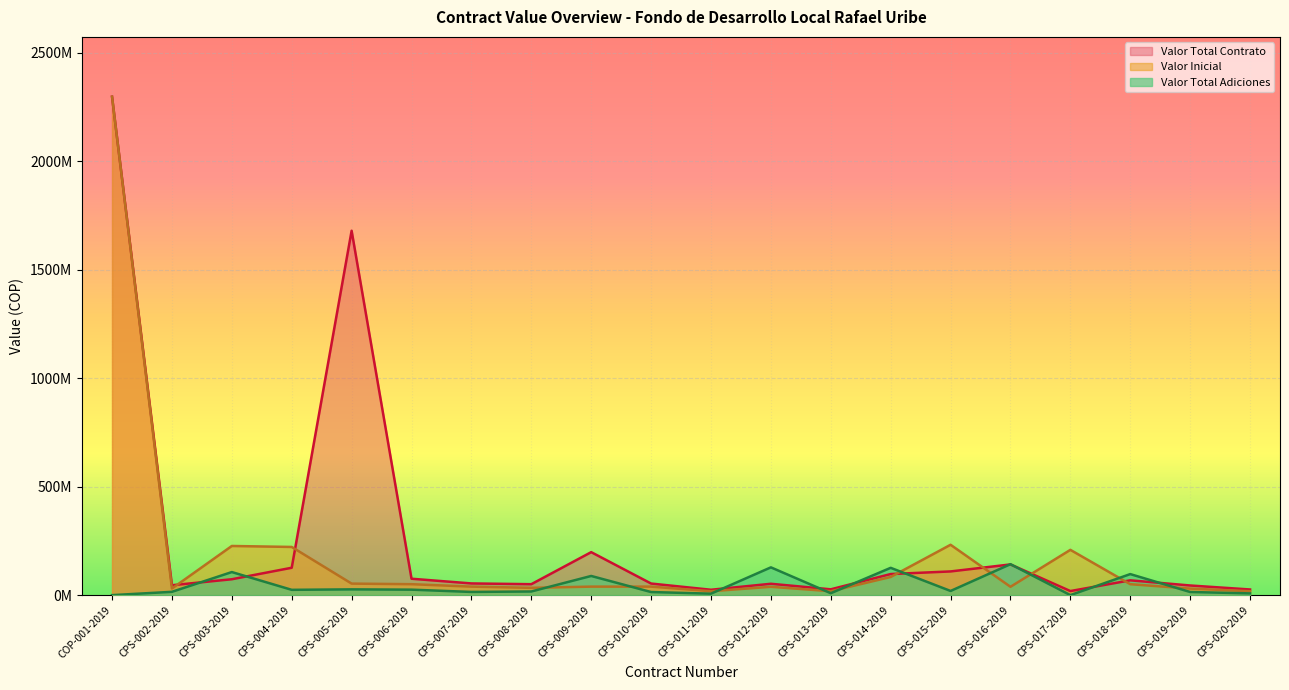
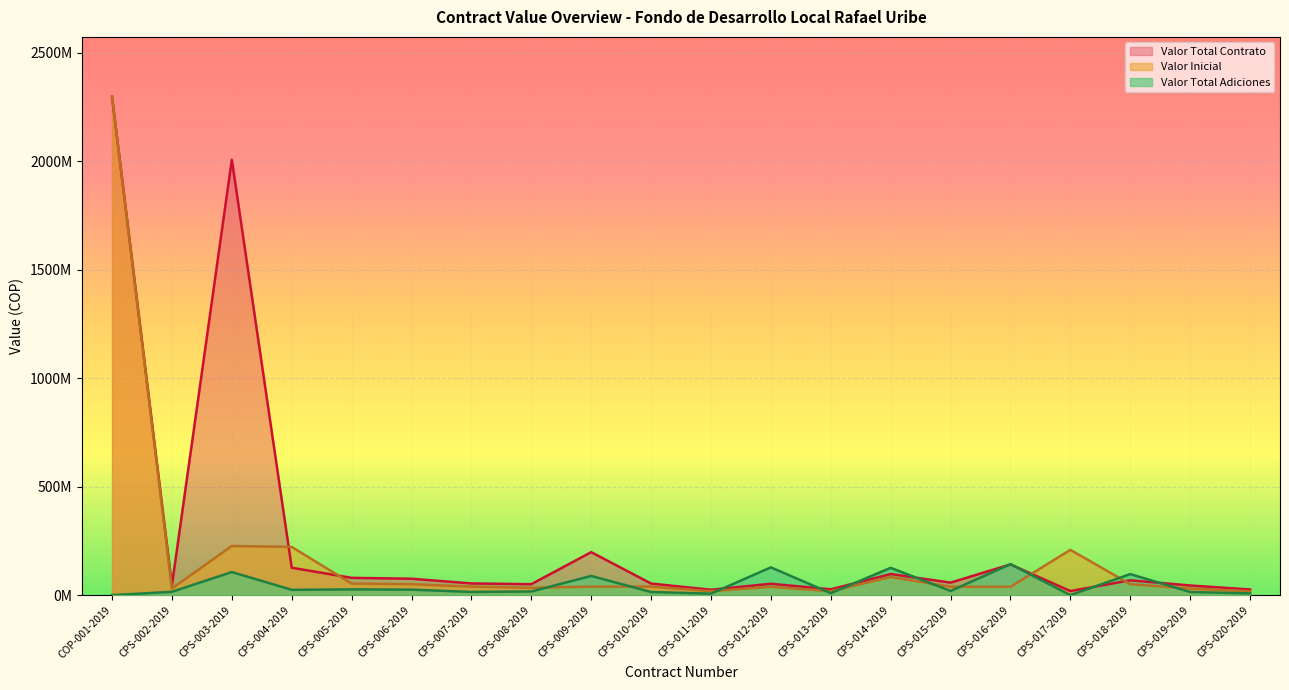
  {
    "Valor Total Contrato": {
      "CPS-002-2019": 50000000,
-     "CPS-003-2019": 70000000,
+     "CPS-003-2019": 2010000000,
      "CPS-004-2019": 130000000,
-     "CPS-005-2019": 1680000000,
+     "CPS-005-2019": 80000000,
      "CPS-006-2019": 80000000,
      "CPS-007-2019": 50000000,
      "CPS-008-2019": 50000000,
      "CPS-009-2019": 200000000,
      "CPS-010-2019": 50000000,
      "CPS-012-2019": 50000000,
      "CPS-014-2019": 100000000,
-     "CPS-015-2019": 110000000,
+     "CPS-015-2019": 60000000,
      "CPS-017-2019": 20000000,
      "CPS-018-2019": 70000000,
      "CPS-019-2019": 40000000
    },
    "Valor Inicial": {
      "CPS-002-2019": 30000000,
      "CPS-003-2019": 230000000,
      "CPS-004-2019": 220000000,
      "CPS-005-2019": 50000000,
      "CPS-006-2019": 50000000,
      "CPS-007-2019": 40000000,
      "CPS-008-2019": 30000000,
      "CPS-009-2019": 40000000,
      "CPS-010-2019": 40000000,
      "CPS-012-2019": 40000000,
      "CPS-014-2019": 80000000,
-     "CPS-015-2019": 230000000,
+     "CPS-015-2019": 40000000,
      "CPS-016-2019": 40000000,
      "CPS-017-2019": 210000000,
      "CPS-018-2019": 50000000,
      "CPS-019-2019": 30000000
    },
    "Valor Total Adiciones": {
      "COP-001-2019": 0,
      "CPS-002-2019": 20000000,
      "CPS-003-2019": 110000000,
      "CPS-004-2019": 20000000,
      "CPS-005-2019": 30000000,
      "CPS-006-2019": 30000000,
      "CPS-007-2019": 10000000,
      "CPS-008-2019": 20000000,
      "CPS-009-2019": 90000000,
      "CPS-010-2019": 10000000,
      "CPS-012-2019": 130000000,
      "CPS-014-2019": 130000000,
      "CPS-015-2019": 20000000,
      "CPS-017-2019": 0,
      "CPS-018-2019": 100000000,
      "CPS-019-2019": 10000000
    }
  }
